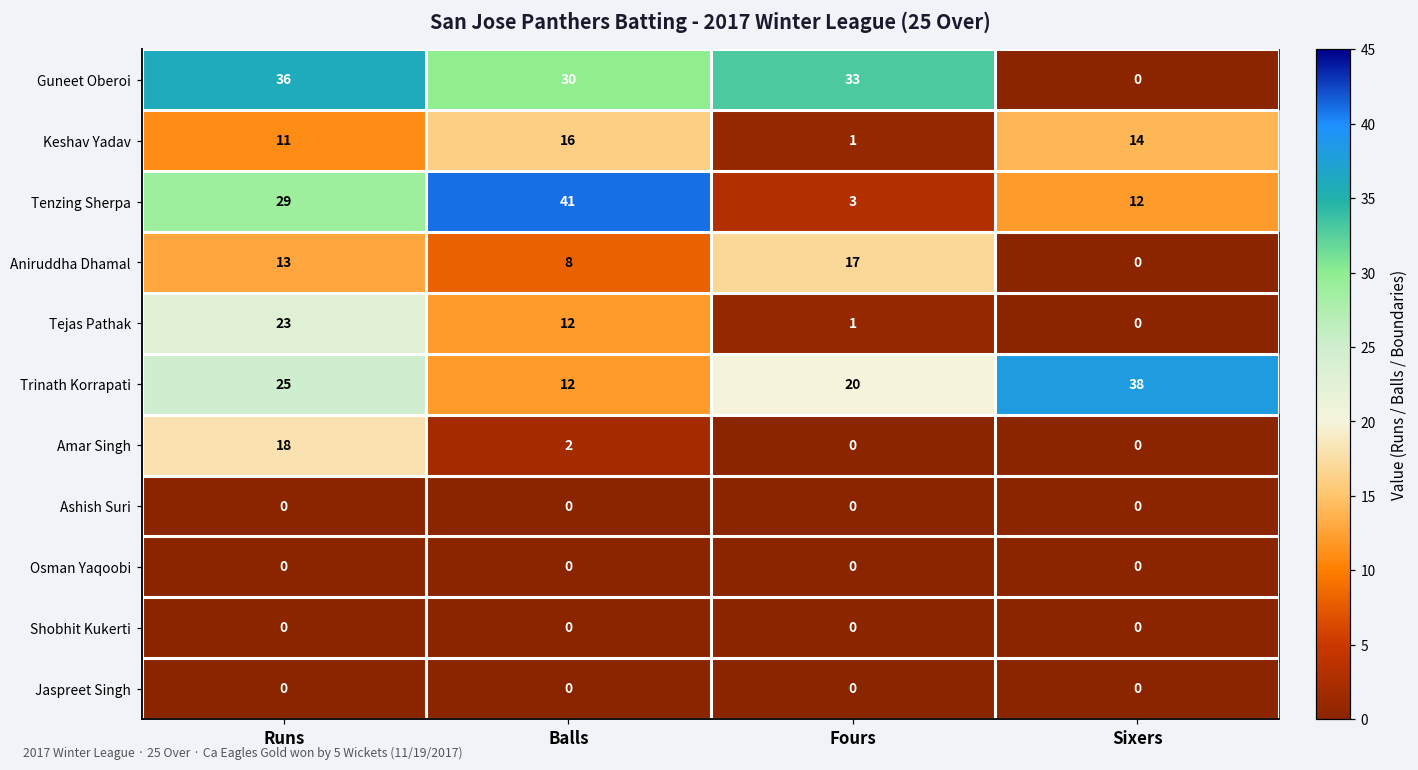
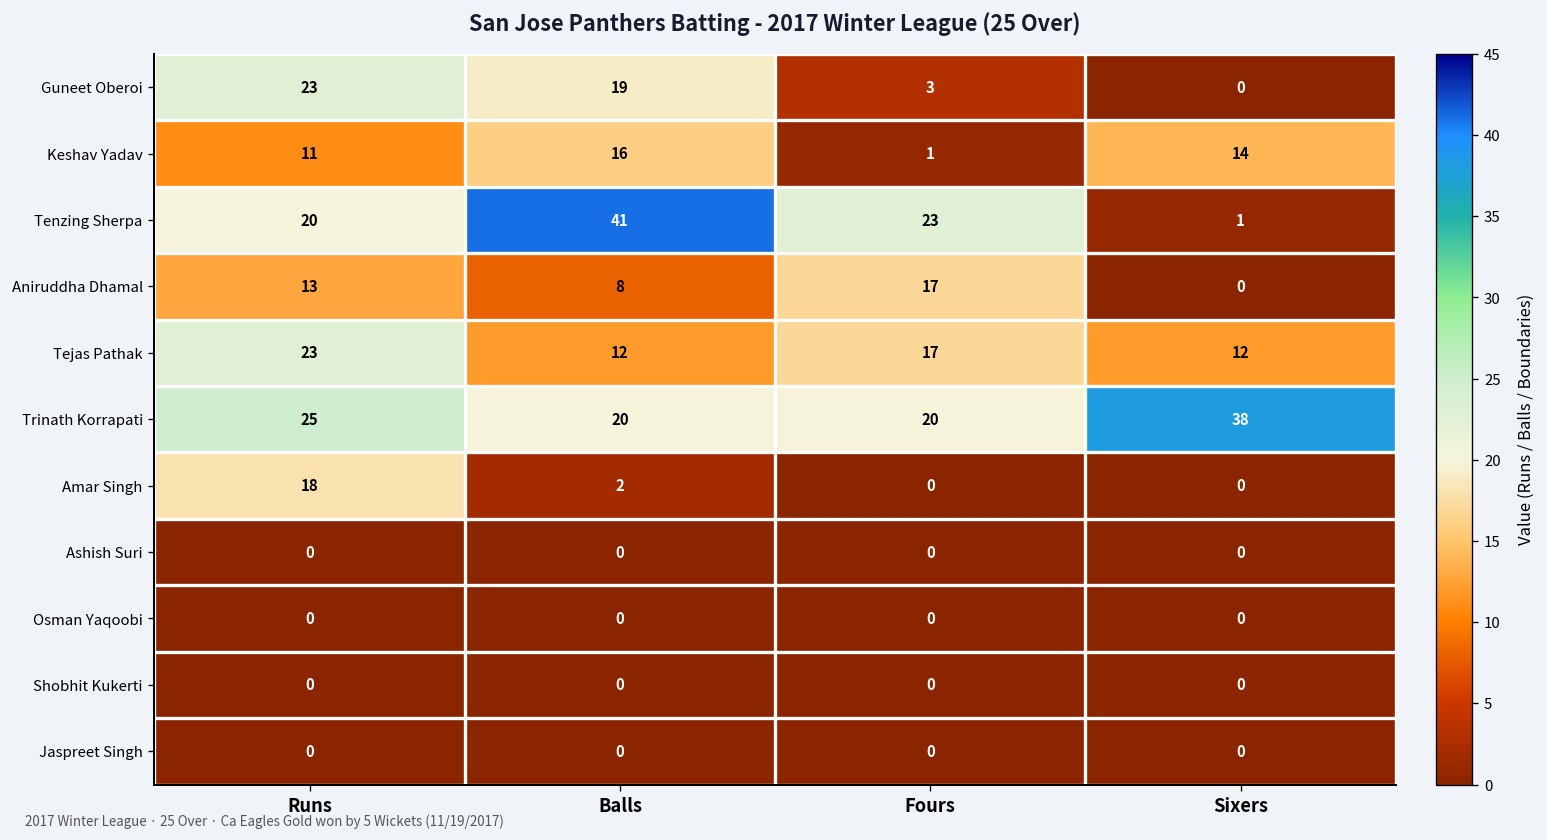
  {
    "Guneet Oberoi": {
-     "Runs": 36,
-     "Balls": 30,
-     "Fours": 33,
+     "Runs": 23,
+     "Balls": 19,
+     "Fours": 3,
      "Sixers": 0
    },
    "Keshav Yadav": {
      "Runs": 11,
      "Balls": 16,
      "Fours": 1,
      "Sixers": 14
    },
    "Tenzing Sherpa": {
-     "Runs": 29,
+     "Runs": 20,
      "Balls": 41,
-     "Fours": 3,
-     "Sixers": 12
+     "Fours": 23,
+     "Sixers": 1
    },
    "Aniruddha Dhamal": {
      "Runs": 13,
      "Balls": 8,
      "Fours": 17,
      "Sixers": 0
    },
    "Tejas Pathak": {
      "Runs": 23,
      "Balls": 12,
-     "Fours": 1,
-     "Sixers": 0
+     "Fours": 17,
+     "Sixers": 12
    },
    "Trinath Korrapati": {
      "Runs": 25,
-     "Balls": 12,
+     "Balls": 20,
      "Fours": 20,
      "Sixers": 38
    },
    "Amar Singh": {
      "Runs": 18,
      "Balls": 2,
      "Fours": 0,
      "Sixers": 0
    },
    "Ashish Suri": {
      "Runs": 0,
      "Balls": 0,
      "Fours": 0,
      "Sixers": 0
    },
    "Osman Yaqoobi": {
      "Runs": 0,
      "Balls": 0,
      "Fours": 0,
      "Sixers": 0
    },
    "Shobhit Kukerti": {
      "Runs": 0,
      "Balls": 0,
      "Fours": 0,
      "Sixers": 0
    },
    "Jaspreet Singh": {
      "Runs": 0,
      "Balls": 0,
      "Fours": 0,
      "Sixers": 0
    }
  }
